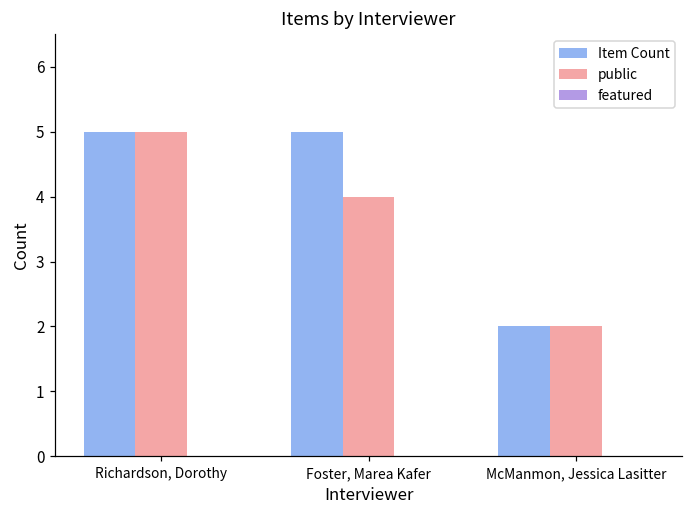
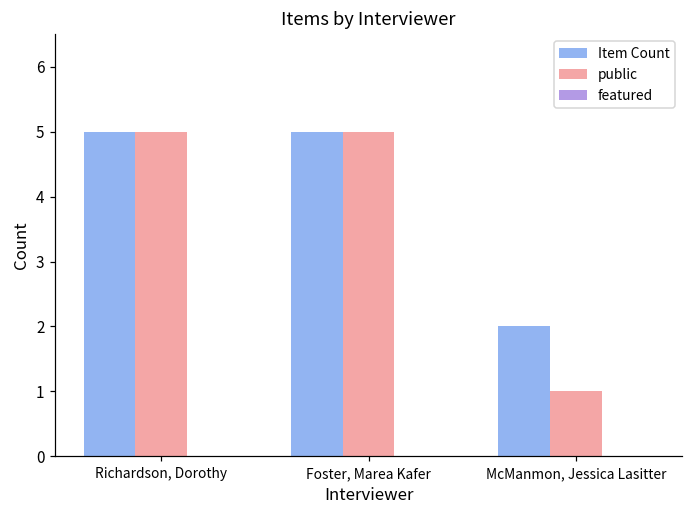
  {
    "Item Count": {
      "Richardson, Dorothy": 5,
      "Foster, Marea Kafer": 5,
      "McManmon, Jessica Lasitter": 2
    },
    "public": {
      "Richardson, Dorothy": 5,
-     "Foster, Marea Kafer": 4,
-     "McManmon, Jessica Lasitter": 2
+     "Foster, Marea Kafer": 5,
+     "McManmon, Jessica Lasitter": 1
    },
    "featured": {
      "Richardson, Dorothy": 0,
      "Foster, Marea Kafer": 0,
      "McManmon, Jessica Lasitter": 0
    }
  }
